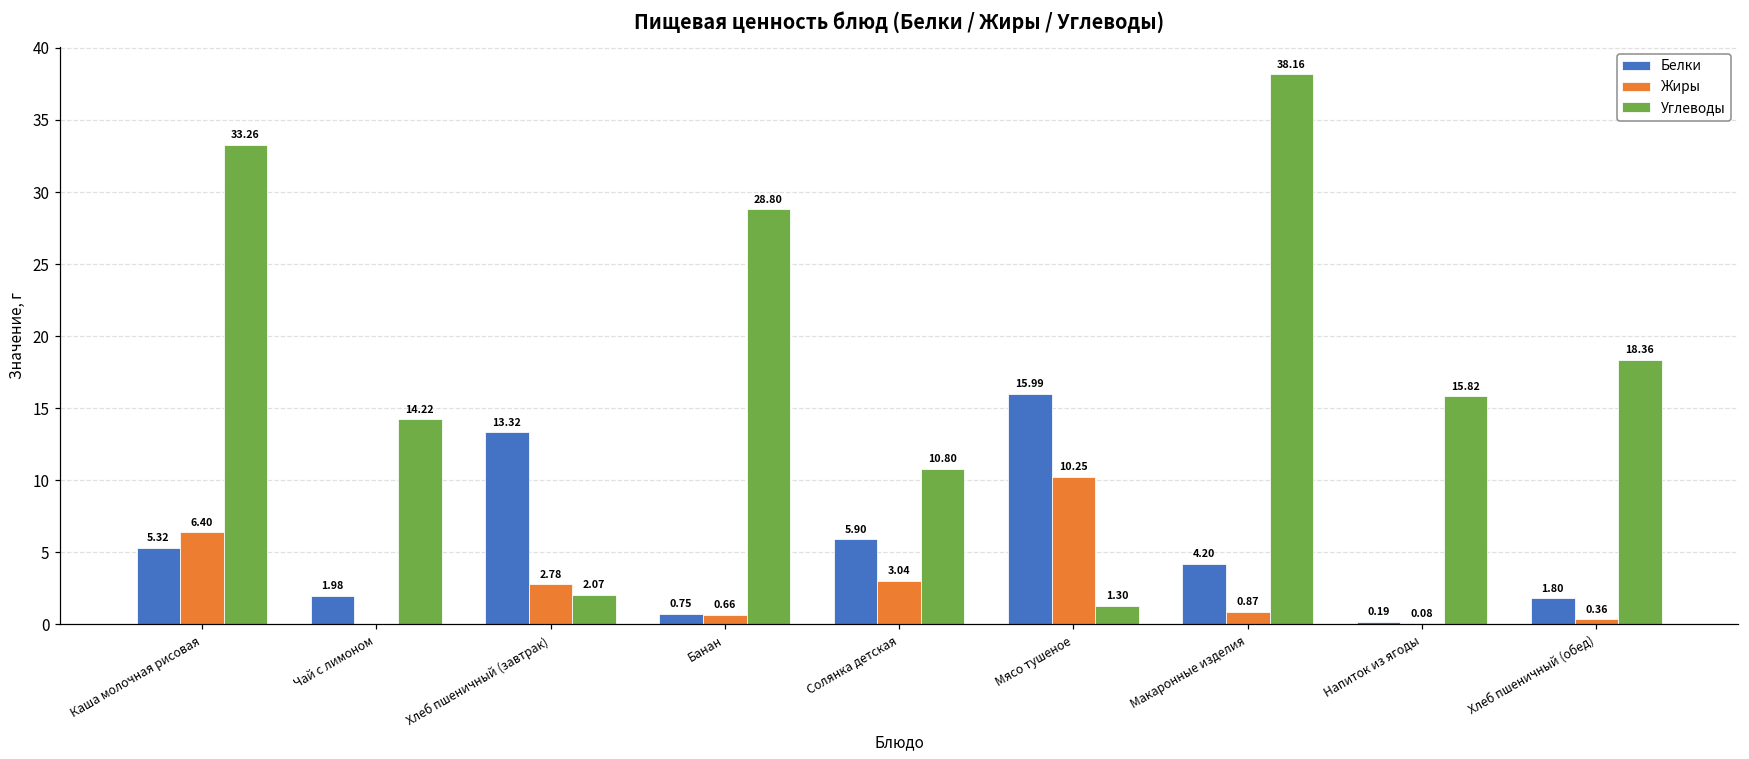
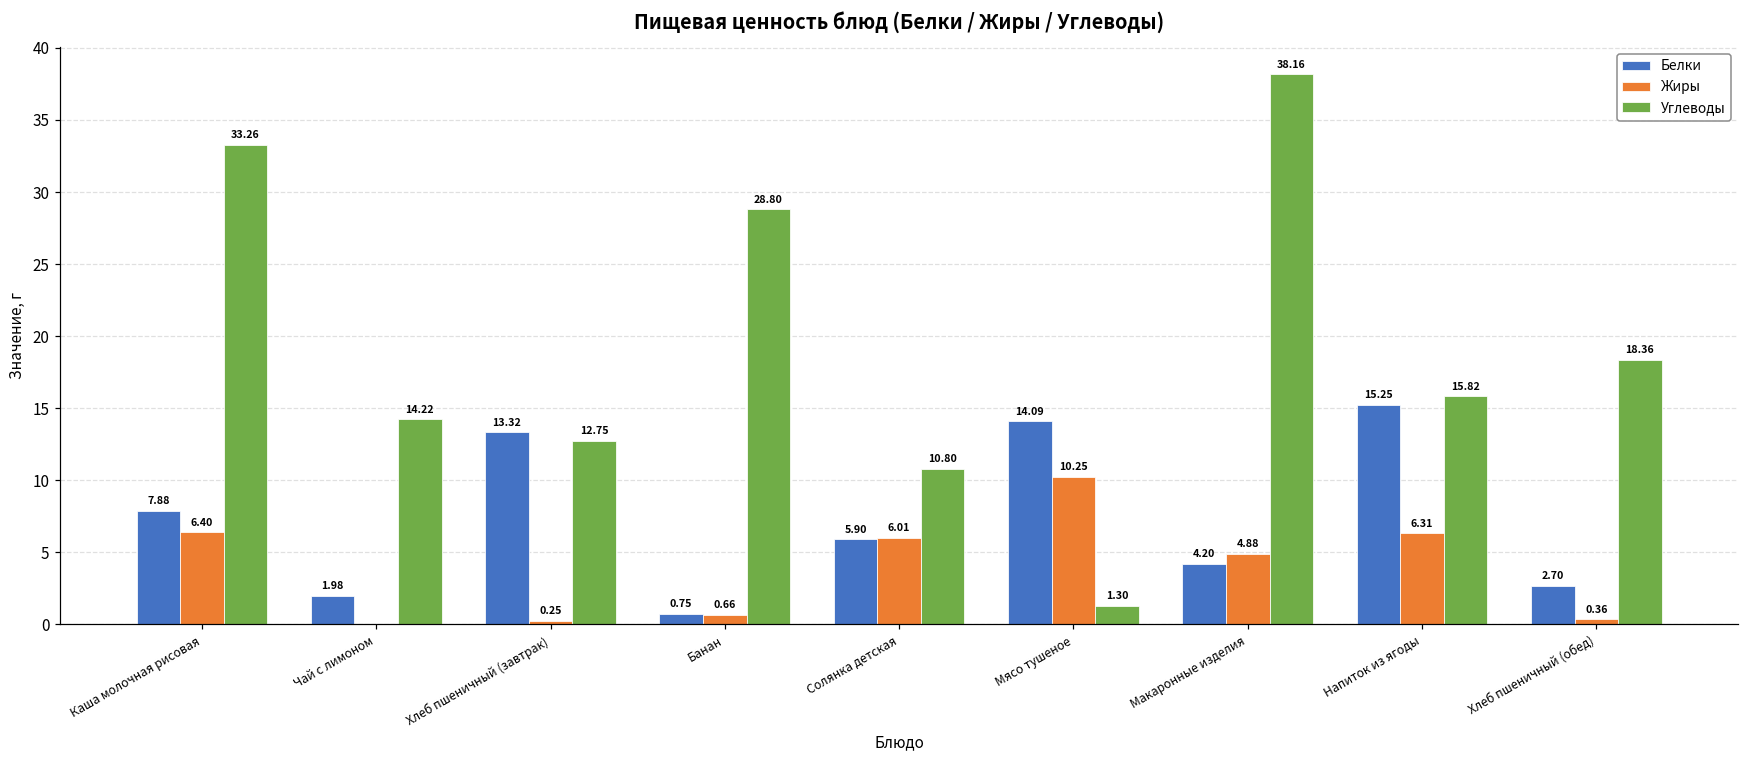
  {
    "Белки": {
-     "Каша молочная рисовая": 5.32,
+     "Каша молочная рисовая": 7.88,
      "Чай с лимоном": 1.98,
      "Хлеб пшеничный (завтрак)": 13.32,
      "Банан": 0.75,
      "Солянка детская": 5.90,
-     "Мясо тушеное": 15.99,
+     "Мясо тушеное": 14.09,
      "Макаронные изделия": 4.20,
-     "Напиток из ягоды": 0.19,
-     "Хлеб пшеничный (обед)": 1.80
+     "Напиток из ягоды": 15.25,
+     "Хлеб пшеничный (обед)": 2.70
    },
    "Жиры": {
      "Каша молочная рисовая": 6.40,
-     "Хлеб пшеничный (завтрак)": 2.78,
+     "Хлеб пшеничный (завтрак)": 0.25,
      "Банан": 0.66,
-     "Солянка детская": 3.04,
+     "Солянка детская": 6.01,
      "Мясо тушеное": 10.25,
-     "Макаронные изделия": 0.87,
-     "Напиток из ягоды": 0.08,
+     "Макаронные изделия": 4.88,
+     "Напиток из ягоды": 6.31,
      "Хлеб пшеничный (обед)": 0.36
    },
    "Углеводы": {
      "Каша молочная рисовая": 33.26,
      "Чай с лимоном": 14.22,
-     "Хлеб пшеничный (завтрак)": 2.07,
+     "Хлеб пшеничный (завтрак)": 12.75,
      "Банан": 28.80,
      "Солянка детская": 10.80,
      "Мясо тушеное": 1.30,
      "Макаронные изделия": 38.16,
      "Напиток из ягоды": 15.82,
      "Хлеб пшеничный (обед)": 18.36
    }
  }
